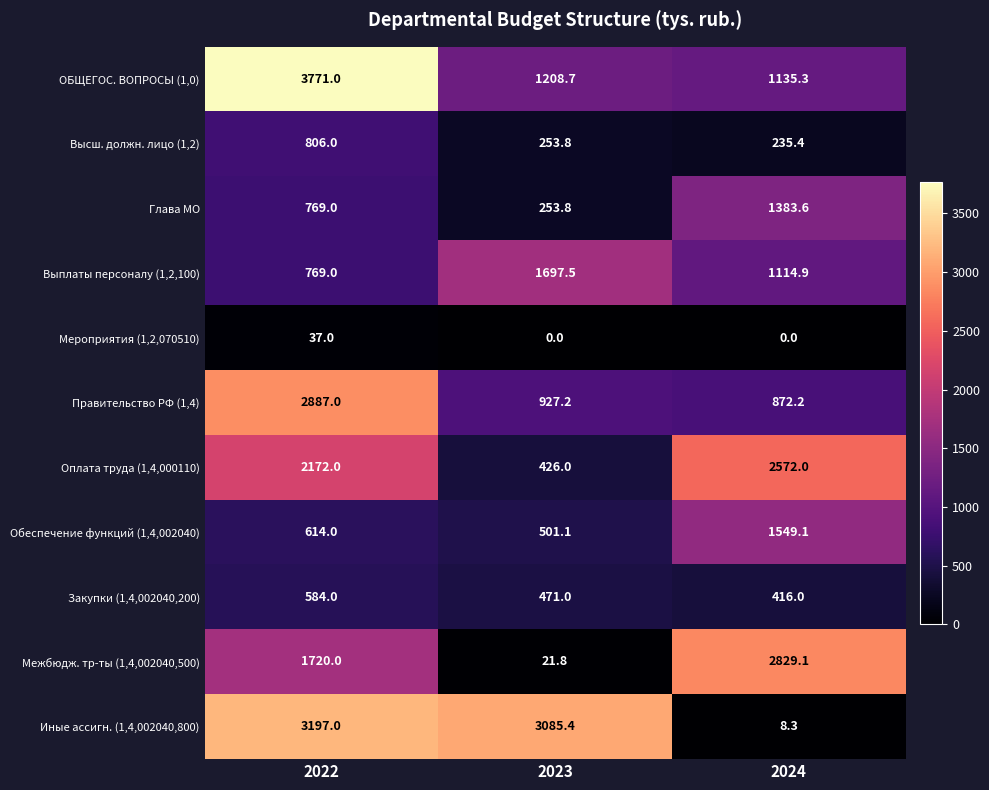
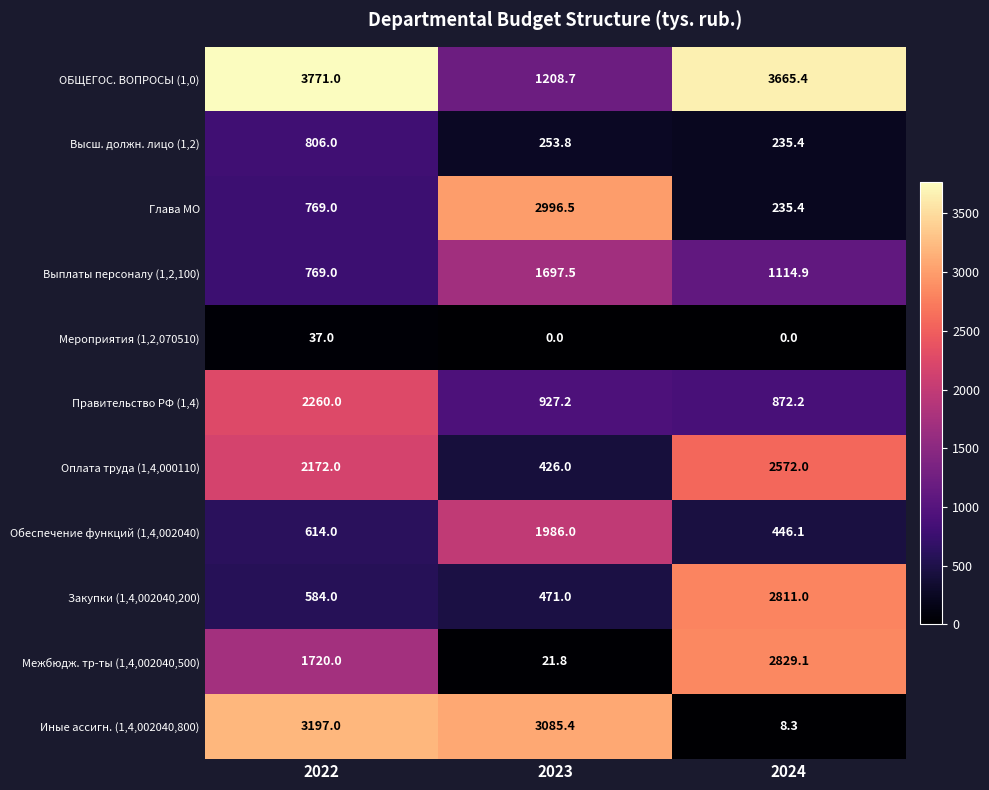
  {
    "ОБЩЕГОС. ВОПРОСЫ (1,0)": {
      "2022": 3771.0,
      "2023": 1208.7,
-     "2024": 1135.3
+     "2024": 3665.4
    },
    "Высш. должн. лицо (1,2)": {
      "2022": 806.0,
      "2023": 253.8,
      "2024": 235.4
    },
    "Глава МО": {
      "2022": 769.0,
-     "2023": 253.8,
-     "2024": 1383.6
+     "2023": 2996.5,
+     "2024": 235.4
    },
    "Выплаты персоналу (1,2,100)": {
      "2022": 769.0,
      "2023": 1697.5,
      "2024": 1114.9
    },
    "Мероприятия (1,2,070510)": {
      "2022": 37.0,
      "2023": 0.0,
      "2024": 0.0
    },
    "Правительство РФ (1,4)": {
-     "2022": 2887.0,
+     "2022": 2260.0,
      "2023": 927.2,
      "2024": 872.2
    },
    "Оплата труда (1,4,000110)": {
      "2022": 2172.0,
      "2023": 426.0,
      "2024": 2572.0
    },
    "Обеспечение функций (1,4,002040)": {
      "2022": 614.0,
-     "2023": 501.1,
-     "2024": 1549.1
+     "2023": 1986.0,
+     "2024": 446.1
    },
    "Закупки (1,4,002040,200)": {
      "2022": 584.0,
      "2023": 471.0,
-     "2024": 416.0
+     "2024": 2811.0
    },
    "Межбюдж. тр-ты (1,4,002040,500)": {
      "2022": 1720.0,
      "2023": 21.8,
      "2024": 2829.1
    },
    "Иные ассигн. (1,4,002040,800)": {
      "2022": 3197.0,
      "2023": 3085.4,
      "2024": 8.3
    }
  }
